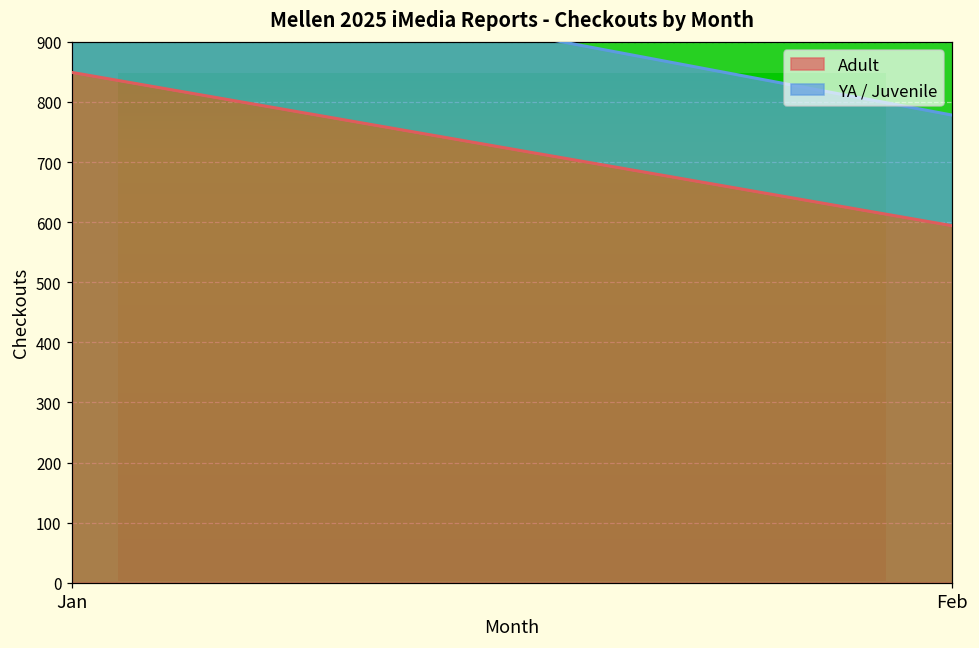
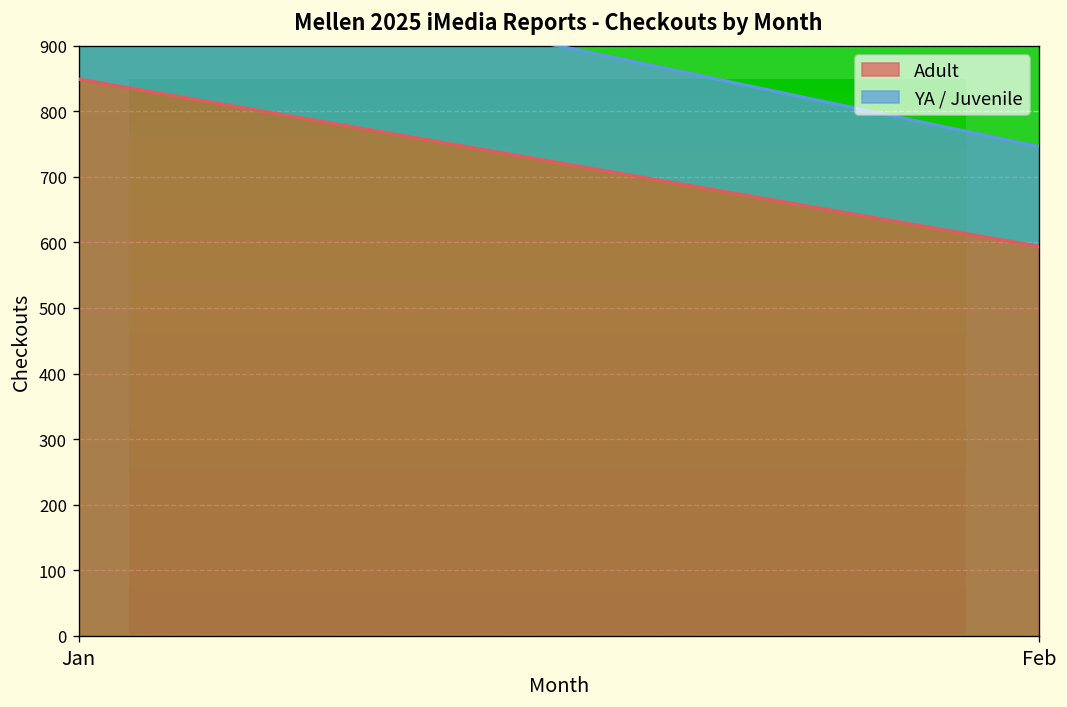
  {
    "Mellen 2025 iMedia Reports - Checkouts by Month": {
      "Adult": {
        "Jan": 850,
        "Feb": 590
      },
      "YA / Juvenile": {
-       "Feb": 180
+       "Feb": 150
      }
    }
  }
